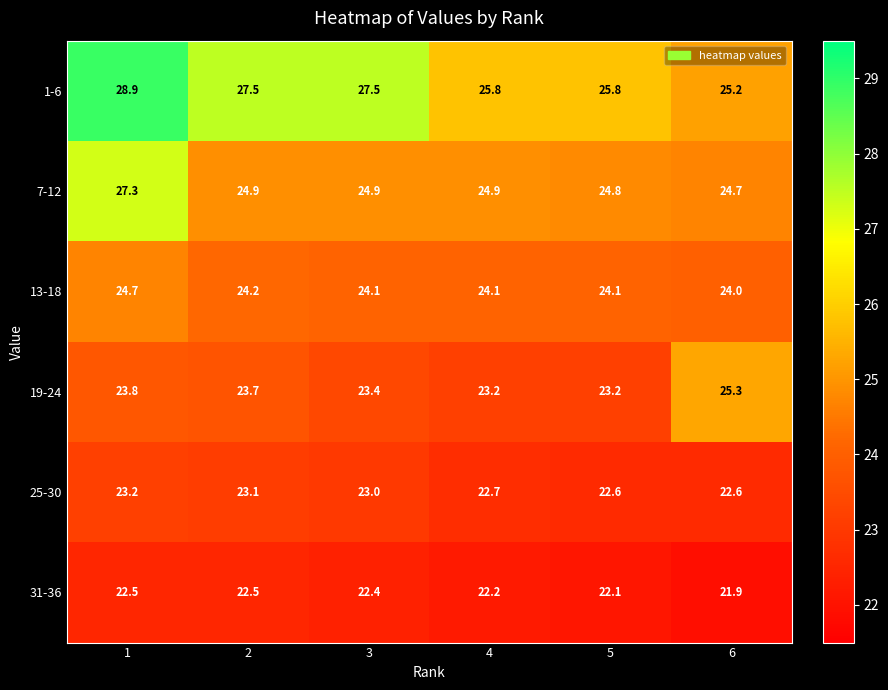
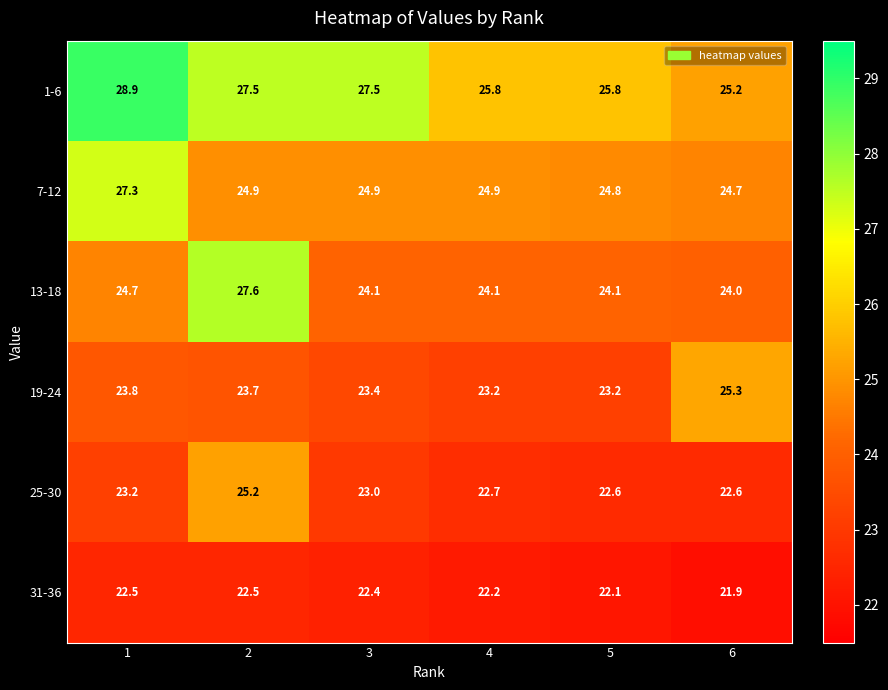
  {
    "1-6": {
      "1": 28.9,
      "2": 27.5,
      "3": 27.5,
      "4": 25.8,
      "5": 25.8,
      "6": 25.2
    },
    "7-12": {
      "1": 27.3,
      "2": 24.9,
      "3": 24.9,
      "4": 24.9,
      "5": 24.8,
      "6": 24.7
    },
    "13-18": {
      "1": 24.7,
-     "2": 24.2,
+     "2": 27.6,
      "3": 24.1,
      "4": 24.1,
      "5": 24.1,
      "6": 24.0
    },
    "19-24": {
      "1": 23.8,
      "2": 23.7,
      "3": 23.4,
      "4": 23.2,
      "5": 23.2,
      "6": 25.3
    },
    "25-30": {
      "1": 23.2,
-     "2": 23.1,
+     "2": 25.2,
      "3": 23.0,
      "4": 22.7,
      "5": 22.6,
      "6": 22.6
    },
    "31-36": {
      "1": 22.5,
      "2": 22.5,
      "3": 22.4,
      "4": 22.2,
      "5": 22.1,
      "6": 21.9
    }
  }
